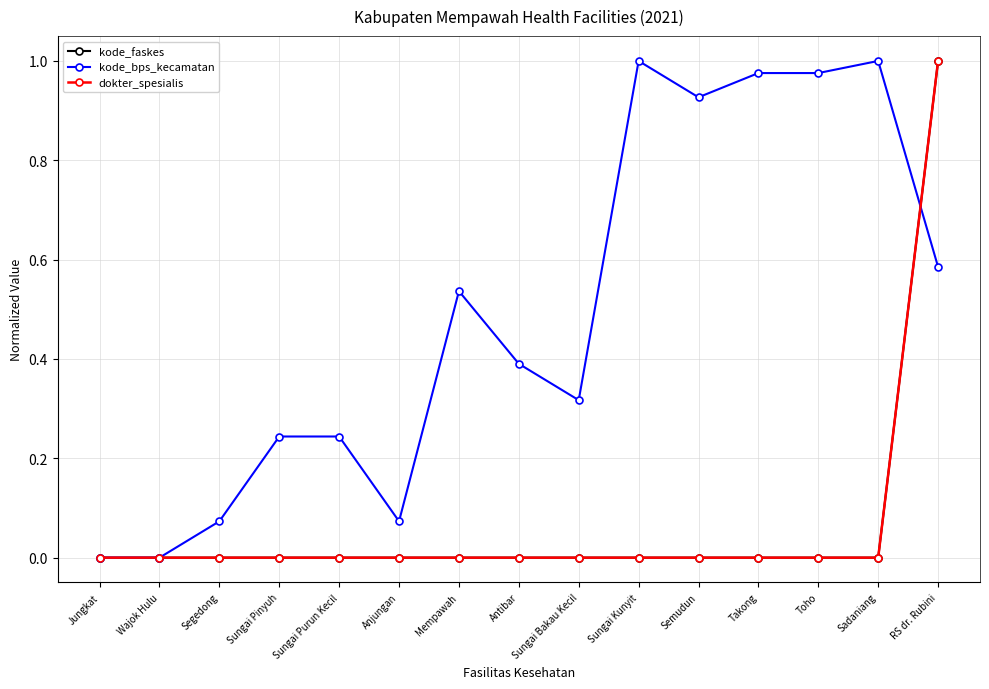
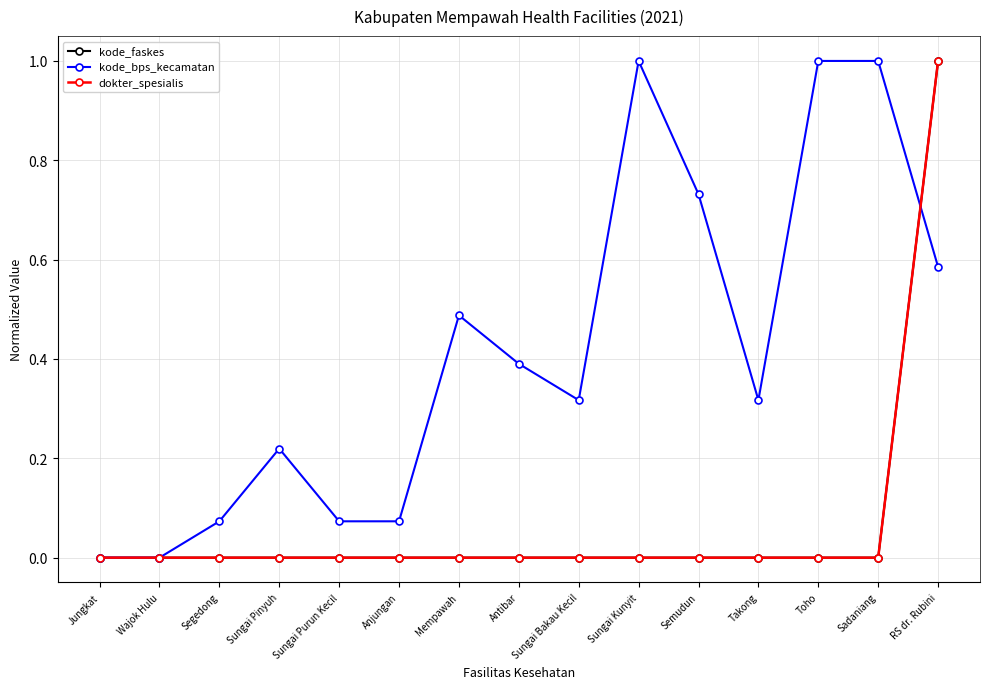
  {
    "dokter_spesialis": {
      "Segedong": 0.00,
      "Sungai Pinyuh": 0.00,
      "Sungai Purun Kecil": 0.00,
      "Anjungan": 0.00,
      "Mempawah": 0.00,
      "Antibar": 0.00,
      "Sungai Bakau Kecil": 0.00,
      "Sungai Kunyit": 0.00,
      "Semudun": 0.00,
      "Takong": 0.00,
      "Toho": 0.00,
      "Sadaniang": 0.00,
      "RS dr. Rubini": 1.00
    },
    "kode_bps_kecamatan": {
      "Segedong": 0.07,
-     "Sungai Pinyuh": 0.24,
-     "Sungai Purun Kecil": 0.24,
+     "Sungai Pinyuh": 0.22,
+     "Sungai Purun Kecil": 0.07,
      "Anjungan": 0.07,
-     "Mempawah": 0.54,
+     "Mempawah": 0.49,
      "Antibar": 0.39,
      "Sungai Bakau Kecil": 0.32,
      "Sungai Kunyit": 1.00,
-     "Semudun": 0.93,
-     "Takong": 0.98,
-     "Toho": 0.98,
+     "Semudun": 0.73,
+     "Takong": 0.32,
+     "Toho": 1.00,
      "Sadaniang": 1.00,
      "RS dr. Rubini": 0.59
    }
  }
